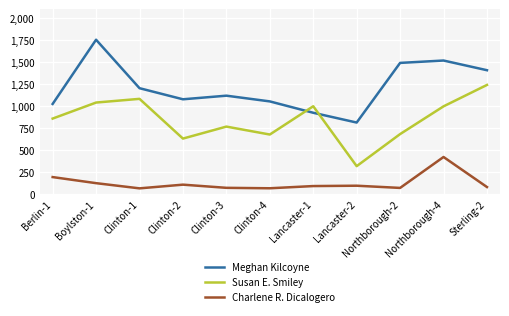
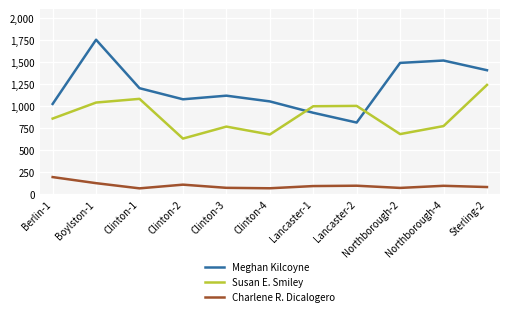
  {
    "Meghan Kilcoyne": {
      "Berlin-1": "1,000",
      "Boylston-1": "1,800",
      "Clinton-1": "1,200",
      "Clinton-2": "1,100",
      "Clinton-3": "1,100",
      "Clinton-4": "1,100",
      "Lancaster-1": "900",
      "Lancaster-2": "800",
      "Northborough-2": "1,500",
      "Northborough-4": "1,500",
      "Sterling-2": "1,400"
    },
    "Susan E. Smiley": {
      "Berlin-1": "900",
      "Boylston-1": "1,000",
      "Clinton-1": "1,100",
      "Clinton-2": "600",
      "Clinton-3": "800",
      "Clinton-4": "700",
      "Lancaster-1": "1,000",
-     "Lancaster-2": "300",
+     "Lancaster-2": "1,000",
      "Northborough-2": "700",
-     "Northborough-4": "1,000",
+     "Northborough-4": "800",
      "Sterling-2": "1,200"
    },
    "Charlene R. Dicalogero": {
      "Berlin-1": "200",
      "Boylston-1": "100",
      "Clinton-1": "100",
      "Clinton-2": "100",
      "Clinton-3": "100",
      "Clinton-4": "100",
      "Lancaster-1": "100",
      "Lancaster-2": "100",
      "Northborough-2": "100",
-     "Northborough-4": "400",
+     "Northborough-4": "100",
      "Sterling-2": "100"
    }
  }
